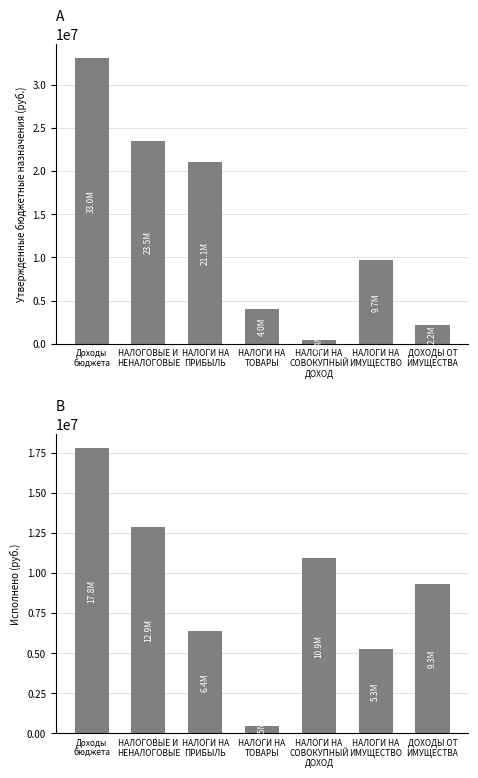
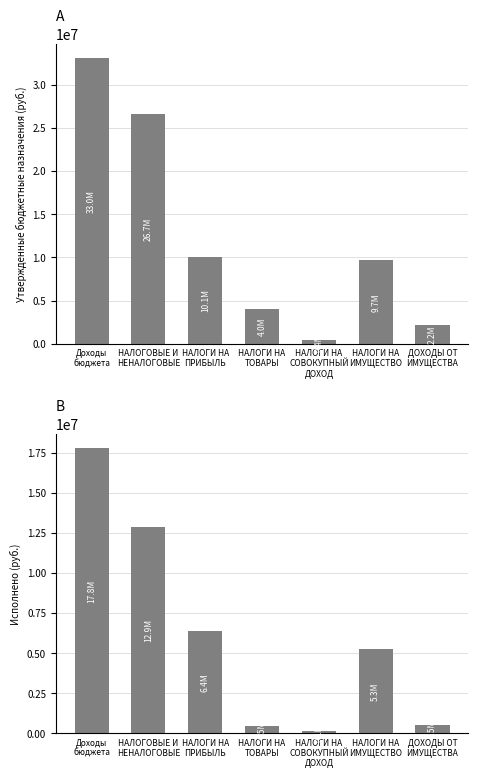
  {
    "A": {
      "Доходы бюджета": "33.0M",
-     "НАЛОГОВЫЕ И НЕНАЛОГОВЫЕ": "23.5M",
-     "НАЛОГИ НА ПРИБЫЛЬ": "21.1M",
+     "НАЛОГОВЫЕ И НЕНАЛОГОВЫЕ": "26.7M",
+     "НАЛОГИ НА ПРИБЫЛЬ": "10.1M",
      "НАЛОГИ НА ТОВАРЫ": "4.0M",
      "НАЛОГИ НА ИМУЩЕСТВО": "9.7M",
      "ДОХОДЫ ОТ ИМУЩЕСТВА": "2.2M"
    },
    "B": {
      "Доходы бюджета": "17.8M",
      "НАЛОГОВЫЕ И НЕНАЛОГОВЫЕ": "12.9M",
      "НАЛОГИ НА ПРИБЫЛЬ": "6.4M",
      "НАЛОГИ НА ТОВАРЫ": "0.5M",
-     "НАЛОГИ НА СОВОКУПНЫЙ ДОХОД": "10900000",
+     "НАЛОГИ НА СОВОКУПНЫЙ ДОХОД": "100000",
      "НАЛОГИ НА ИМУЩЕСТВО": "5.3M",
-     "ДОХОДЫ ОТ ИМУЩЕСТВА": "9.3M"
+     "ДОХОДЫ ОТ ИМУЩЕСТВА": "0.5M"
    }
  }
